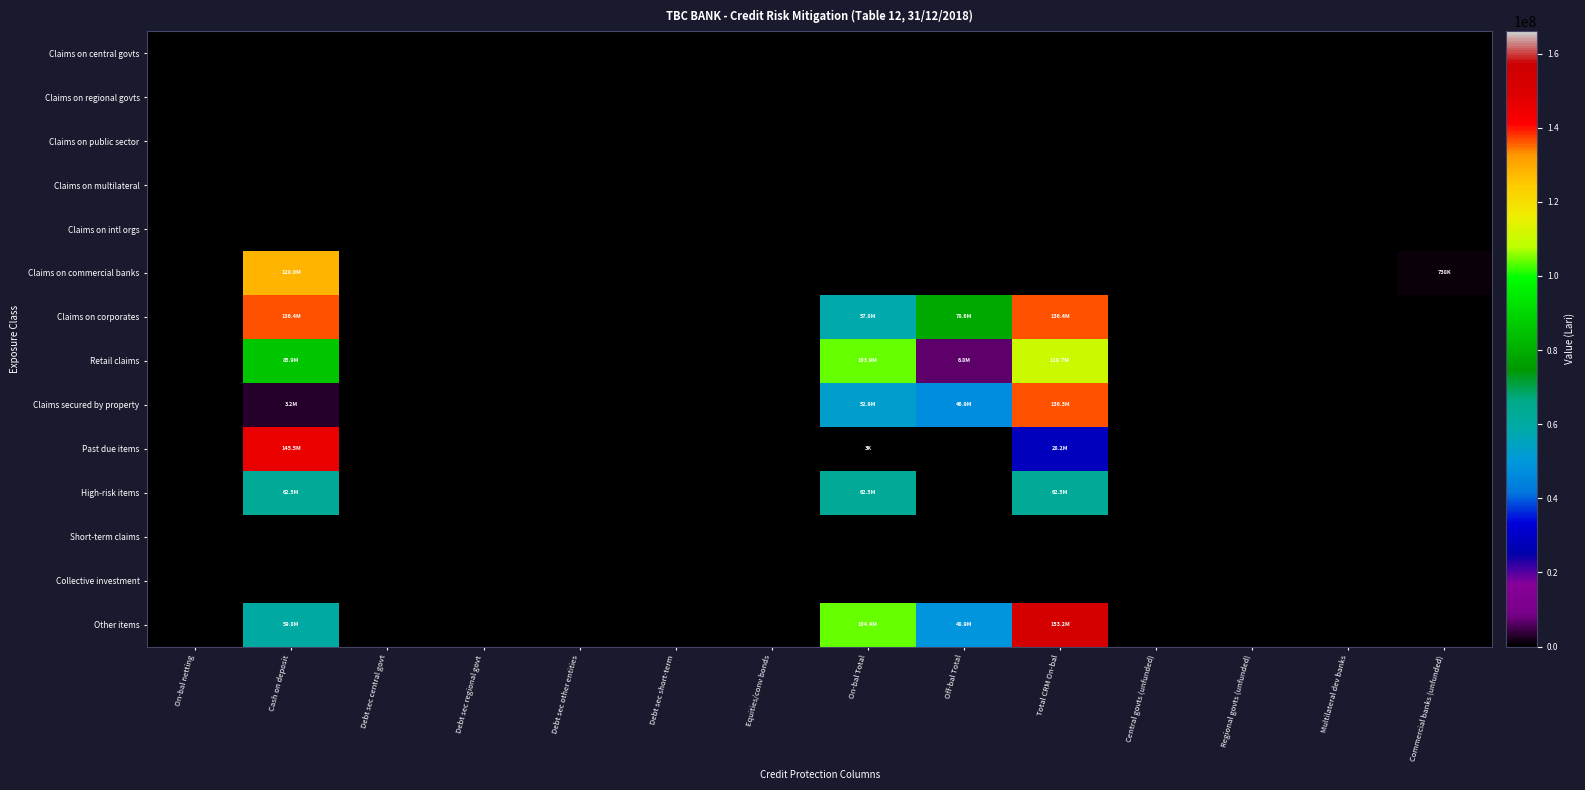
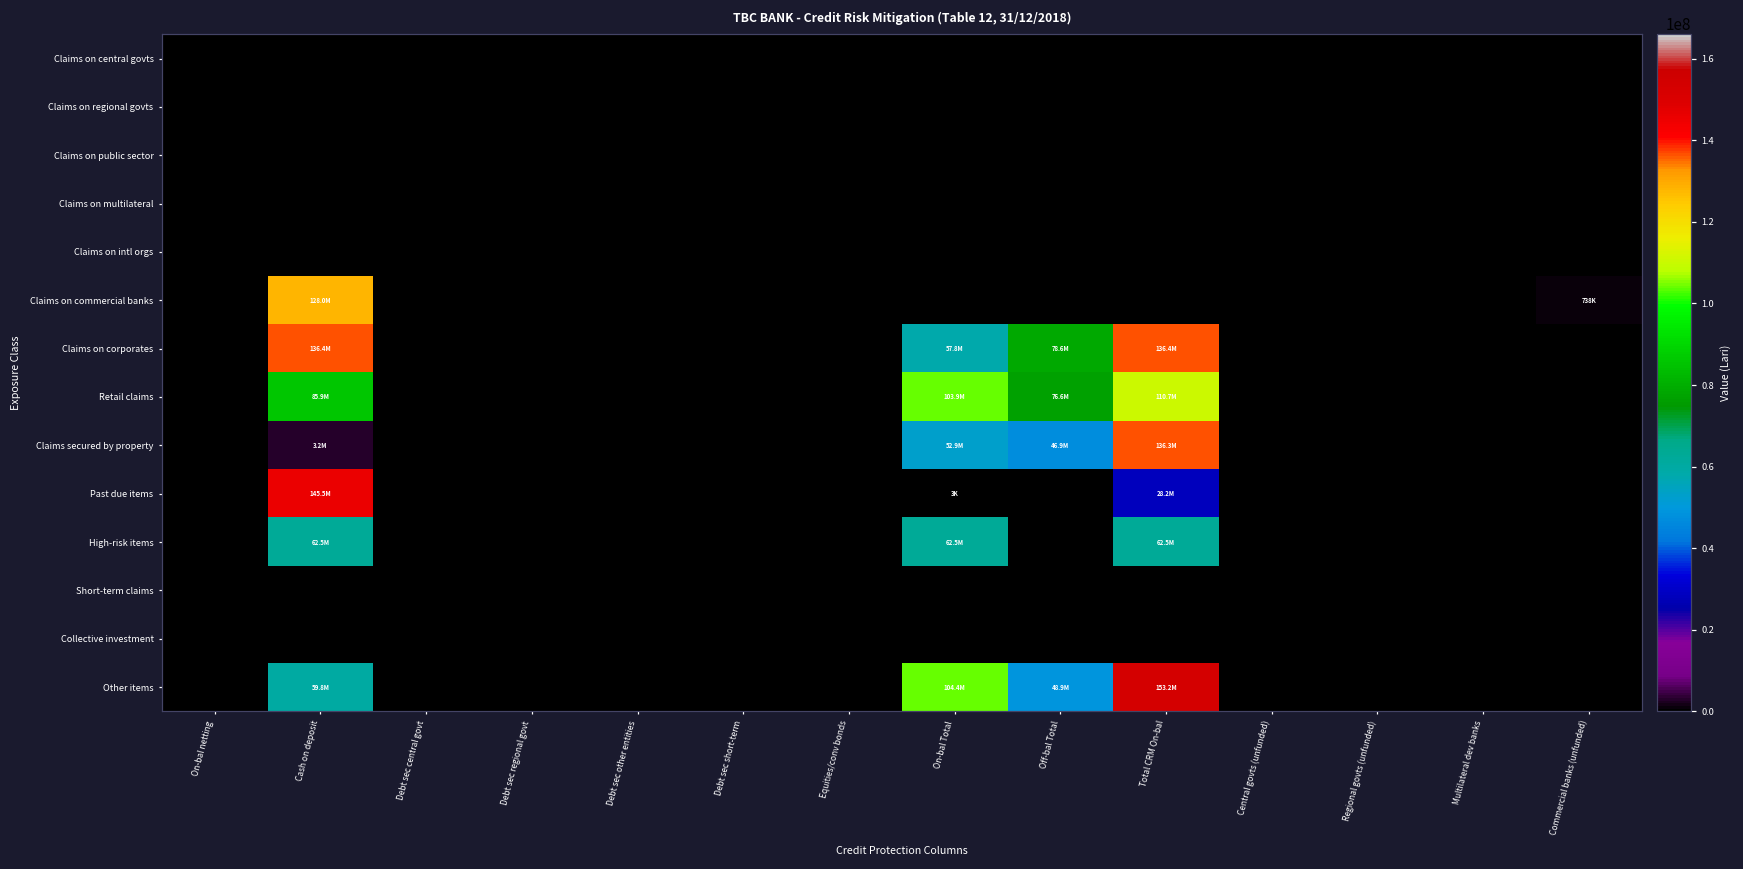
  {
    "Claims on commercial banks": {
      "Cash on deposit": "128.0M",
      "Commercial banks (unfunded)": "738K"
    },
    "Claims on corporates": {
      "Cash on deposit": "136.4M",
      "On-bal Total": "57.8M",
      "Off-bal Total": "78.6M",
      "Total CRM On-bal": "136.4M"
    },
    "Retail claims": {
      "Cash on deposit": "85.9M",
      "On-bal Total": "103.9M",
-     "Off-bal Total": "6.8M",
+     "Off-bal Total": "76.6M",
      "Total CRM On-bal": "110.7M"
    },
    "Claims secured by property": {
      "Cash on deposit": "3.2M",
      "On-bal Total": "52.9M",
      "Off-bal Total": "46.9M",
      "Total CRM On-bal": "136.3M"
    },
    "Past due items": {
      "Cash on deposit": "145.5M",
      "On-bal Total": "3K",
      "Total CRM On-bal": "28.2M"
    },
    "High-risk items": {
      "Cash on deposit": "62.5M",
      "On-bal Total": "62.5M",
      "Total CRM On-bal": "62.5M"
    },
    "Other items": {
      "Cash on deposit": "59.8M",
      "On-bal Total": "104.4M",
      "Off-bal Total": "48.9M",
      "Total CRM On-bal": "153.2M"
    }
  }
